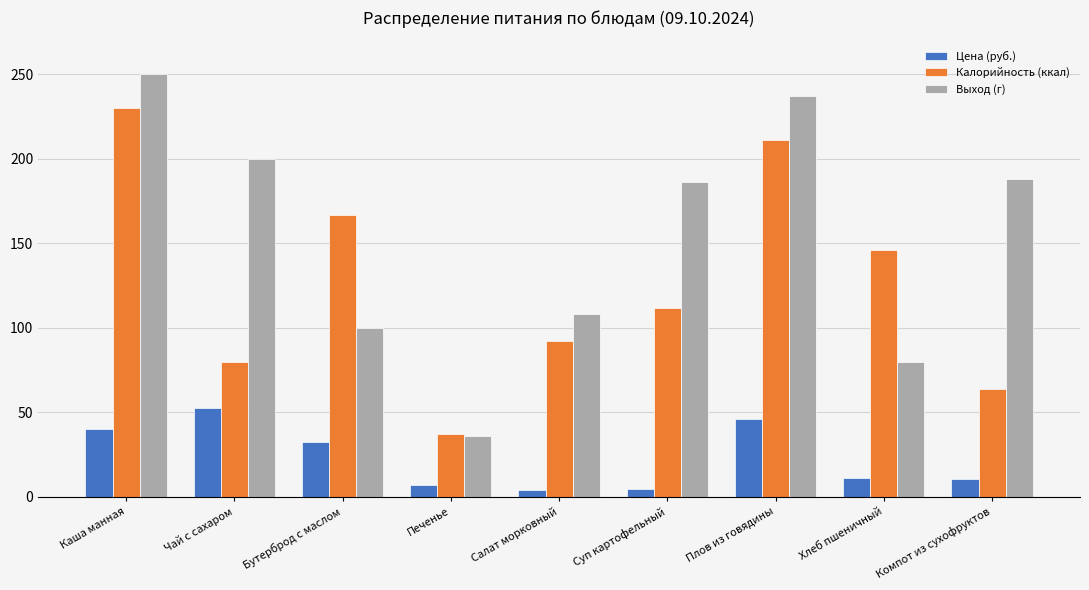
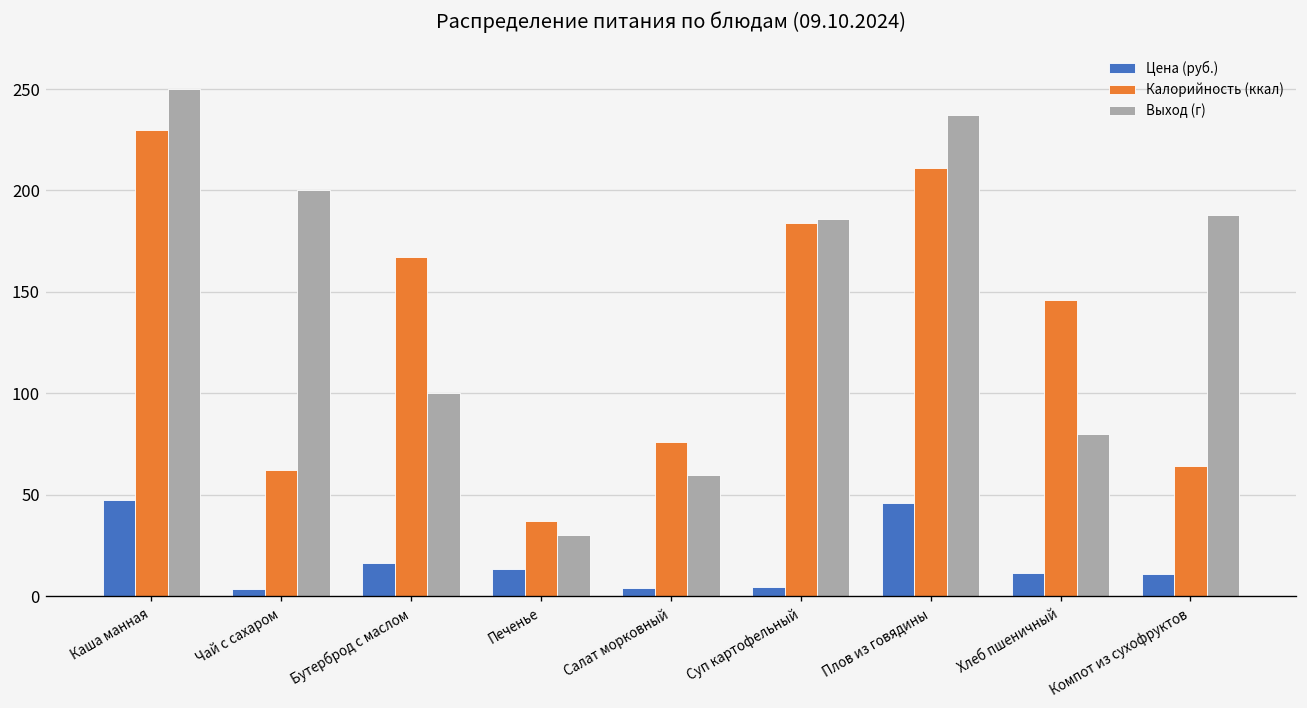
  {
    "Цена (руб.)": {
-     "Каша манная": 40,
-     "Чай с сахаром": 52,
-     "Бутерброд с маслом": 32,
-     "Печенье": 7,
+     "Каша манная": 47,
+     "Чай с сахаром": 3,
+     "Бутерброд с маслом": 17,
+     "Печенье": 13,
      "Салат морковный": 4,
      "Суп картофельный": 4,
      "Плов из говядины": 46,
      "Хлеб пшеничный": 11,
      "Компот из сухофруктов": 11
    },
    "Калорийность (ккал)": {
      "Каша манная": 230,
-     "Чай с сахаром": 80,
+     "Чай с сахаром": 62,
      "Бутерброд с маслом": 167,
      "Печенье": 37,
-     "Салат морковный": 92,
-     "Суп картофельный": 112,
+     "Салат морковный": 76,
+     "Суп картофельный": 184,
      "Плов из говядины": 211,
      "Хлеб пшеничный": 146,
      "Компот из сухофруктов": 64
    },
    "Выход (г)": {
      "Каша манная": 250,
      "Чай с сахаром": 200,
      "Бутерброд с маслом": 100,
-     "Печенье": 36,
-     "Салат морковный": 108,
+     "Печенье": 30,
+     "Салат морковный": 60,
      "Суп картофельный": 186,
      "Плов из говядины": 237,
      "Хлеб пшеничный": 80,
      "Компот из сухофруктов": 188
    }
  }
